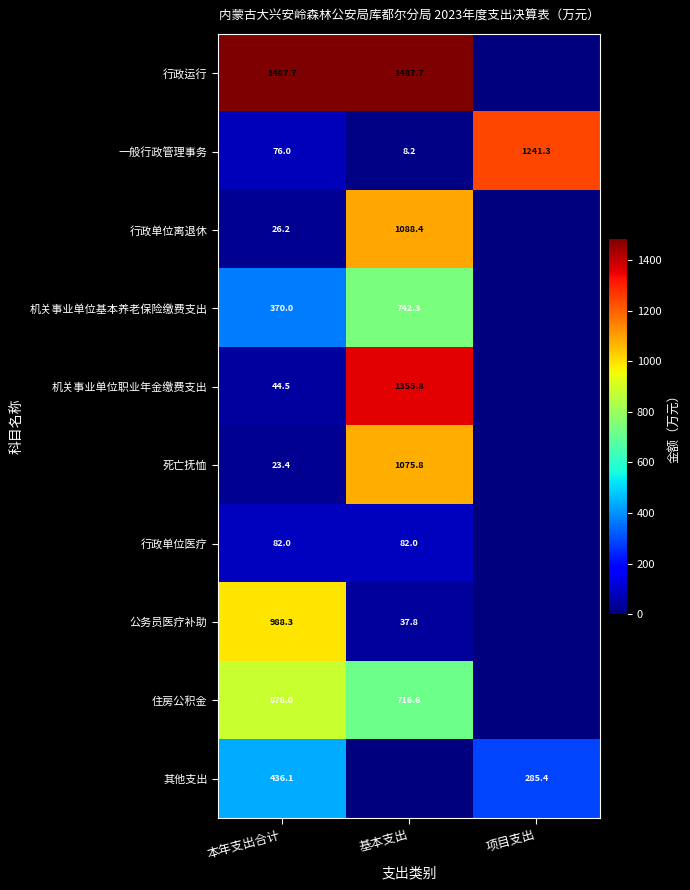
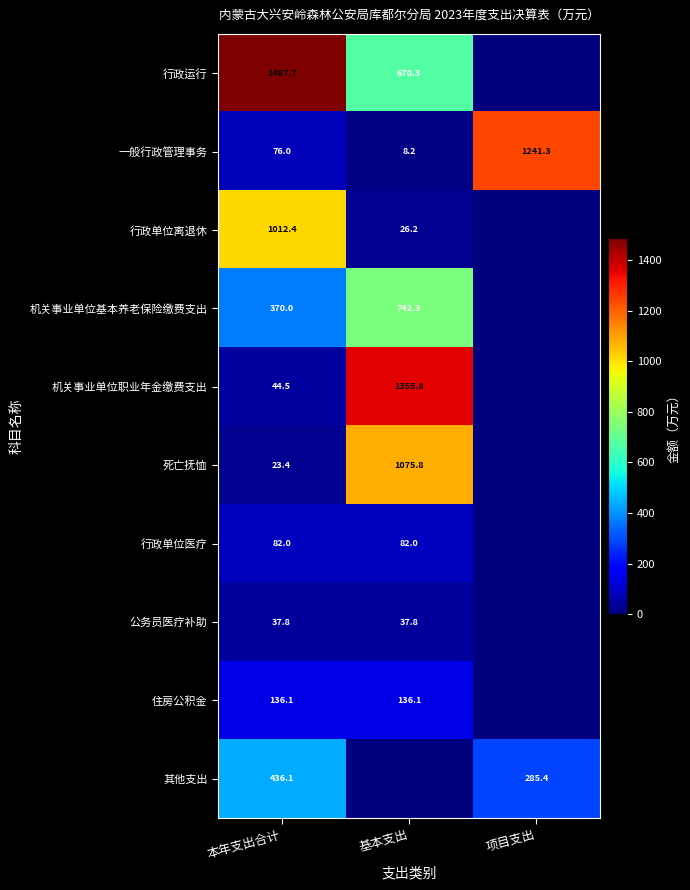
  {
    "行政运行": {
      "本年支出合计": 1487.7,
-     "基本支出": 1487.7
+     "基本支出": 670.3
    },
    "一般行政管理事务": {
      "本年支出合计": 76.0,
      "基本支出": 8.2,
      "项目支出": 1241.3
    },
    "行政单位离退休": {
-     "本年支出合计": 26.2,
-     "基本支出": 1088.4
+     "本年支出合计": 1012.4,
+     "基本支出": 26.2
    },
    "机关事业单位基本养老保险缴费支出": {
      "本年支出合计": 370.0,
      "基本支出": 742.3
    },
    "机关事业单位职业年金缴费支出": {
      "本年支出合计": 44.5,
      "基本支出": 1355.8
    },
    "死亡抚恤": {
      "本年支出合计": 23.4,
      "基本支出": 1075.8
    },
    "行政单位医疗": {
      "本年支出合计": 82.0,
      "基本支出": 82.0
    },
    "公务员医疗补助": {
-     "本年支出合计": 988.3,
+     "本年支出合计": 37.8,
      "基本支出": 37.8
    },
    "住房公积金": {
-     "本年支出合计": 878.0,
-     "基本支出": 716.6
+     "本年支出合计": 136.1,
+     "基本支出": 136.1
    },
    "其他支出": {
      "本年支出合计": 436.1,
      "项目支出": 285.4
    }
  }
